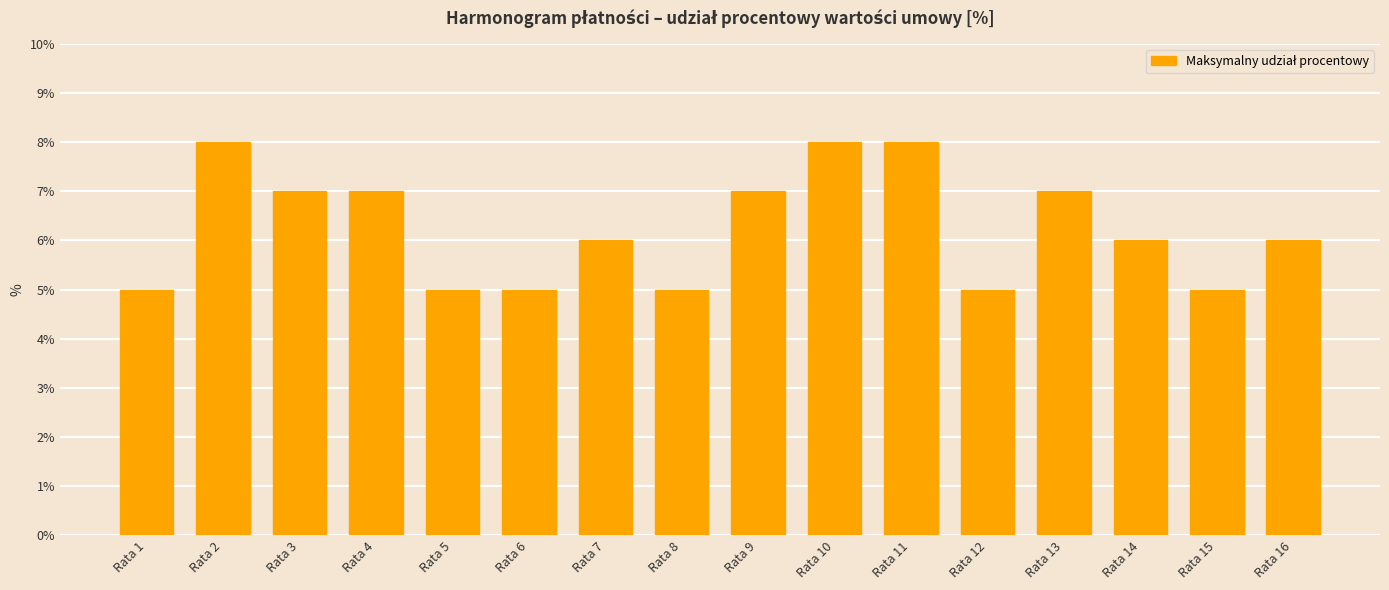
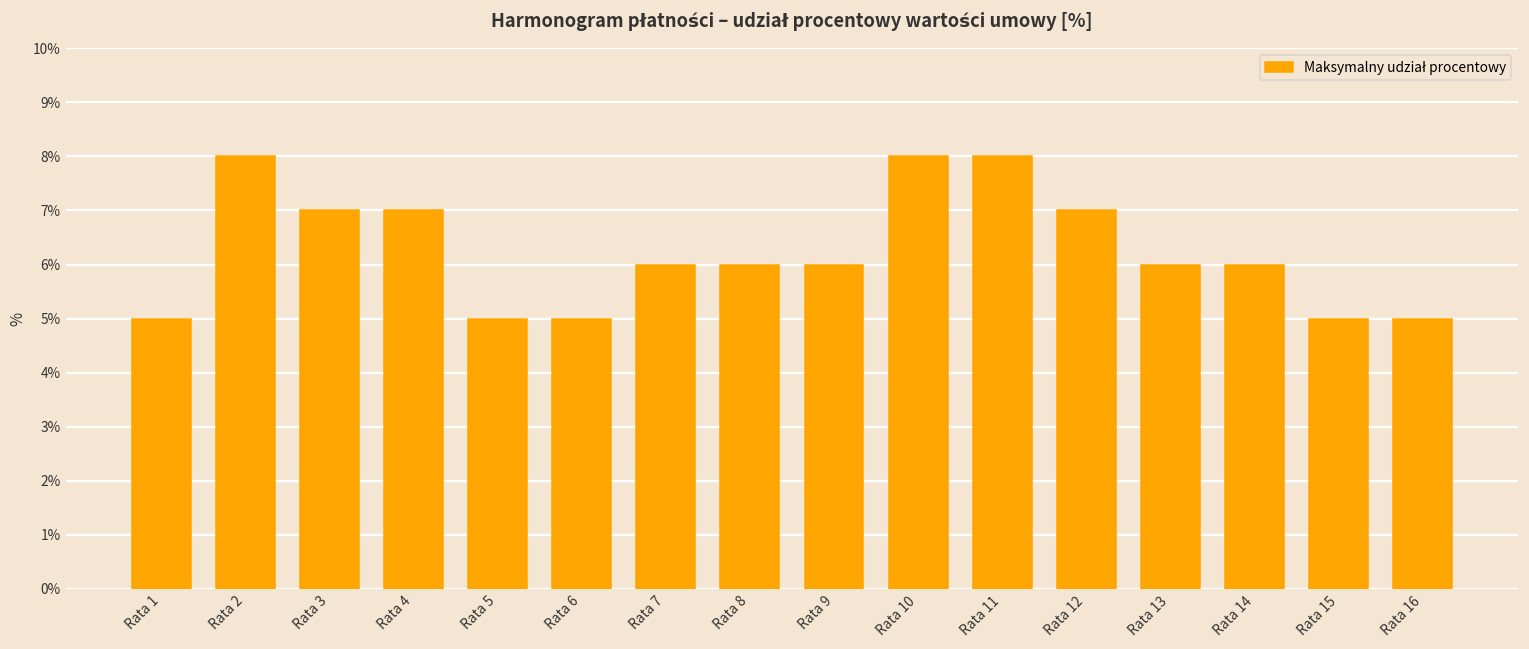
  {
    "Rata 1": "5%",
    "Rata 2": "8%",
    "Rata 3": "7%",
    "Rata 4": "7%",
    "Rata 5": "5%",
    "Rata 6": "5%",
    "Rata 7": "6%",
-   "Rata 8": "5%",
-   "Rata 9": "7%",
+   "Rata 8": "6%",
+   "Rata 9": "6%",
    "Rata 10": "8%",
    "Rata 11": "8%",
-   "Rata 12": "5%",
-   "Rata 13": "7%",
+   "Rata 12": "7%",
+   "Rata 13": "6%",
    "Rata 14": "6%",
    "Rata 15": "5%",
-   "Rata 16": "6%"
+   "Rata 16": "5%"
  }
